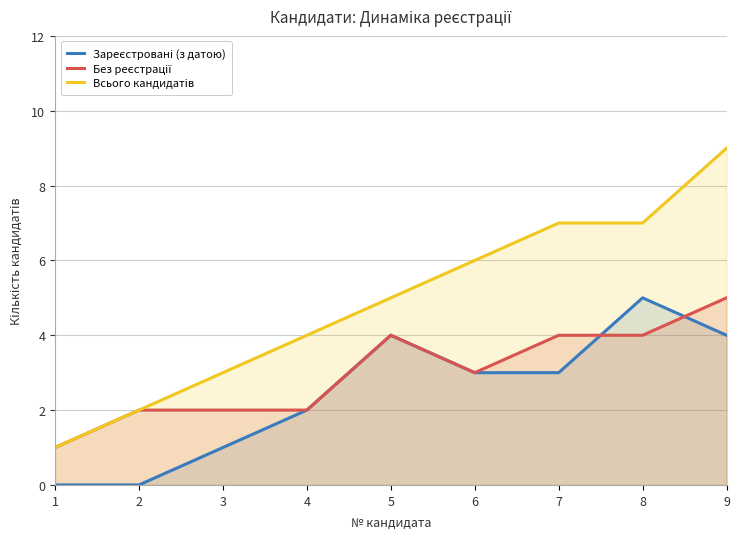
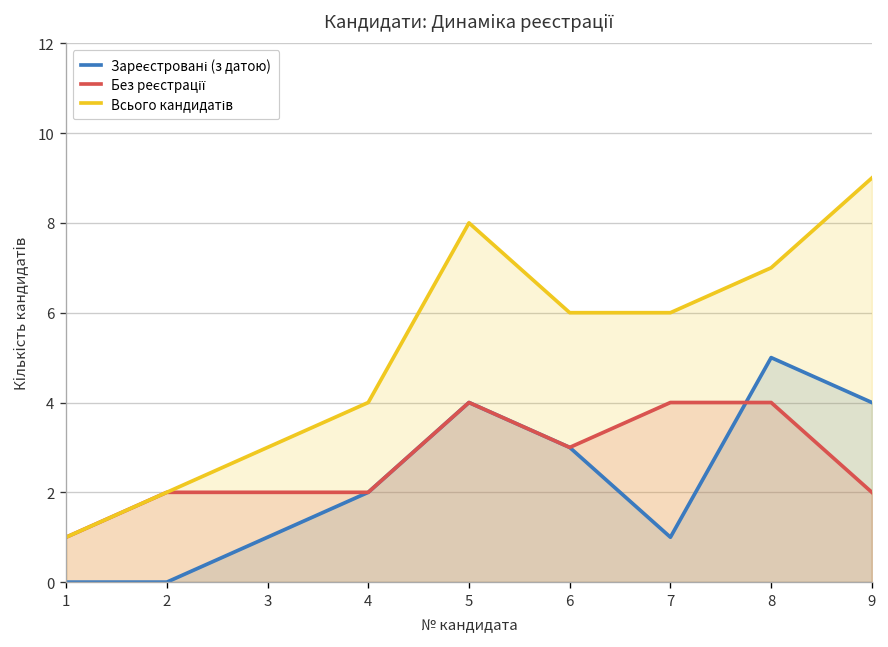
  {
    "Зареєстровані (з датою)": {
      "1": 0,
      "2": 0,
      "3": 1,
-     "7": 3,
+     "7": 1,
      "8": 5,
      "9": 4
    },
    "Без реєстрації": {
      "3": 2,
      "7": 4,
      "8": 4,
-     "9": 5
+     "9": 2
    },
    "Всього кандидатів": {
      "3": 3,
      "4": 4,
-     "5": 5,
+     "5": 8,
      "6": 6,
-     "7": 7,
+     "7": 6,
      "8": 7,
      "9": 9
    }
  }
